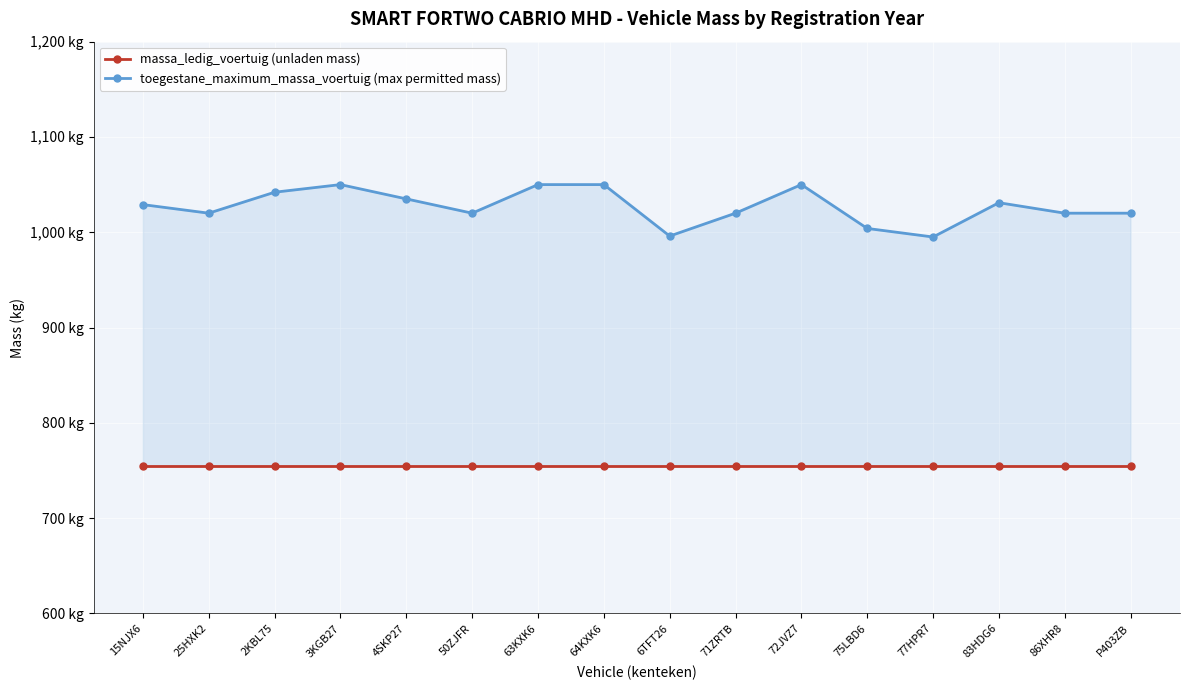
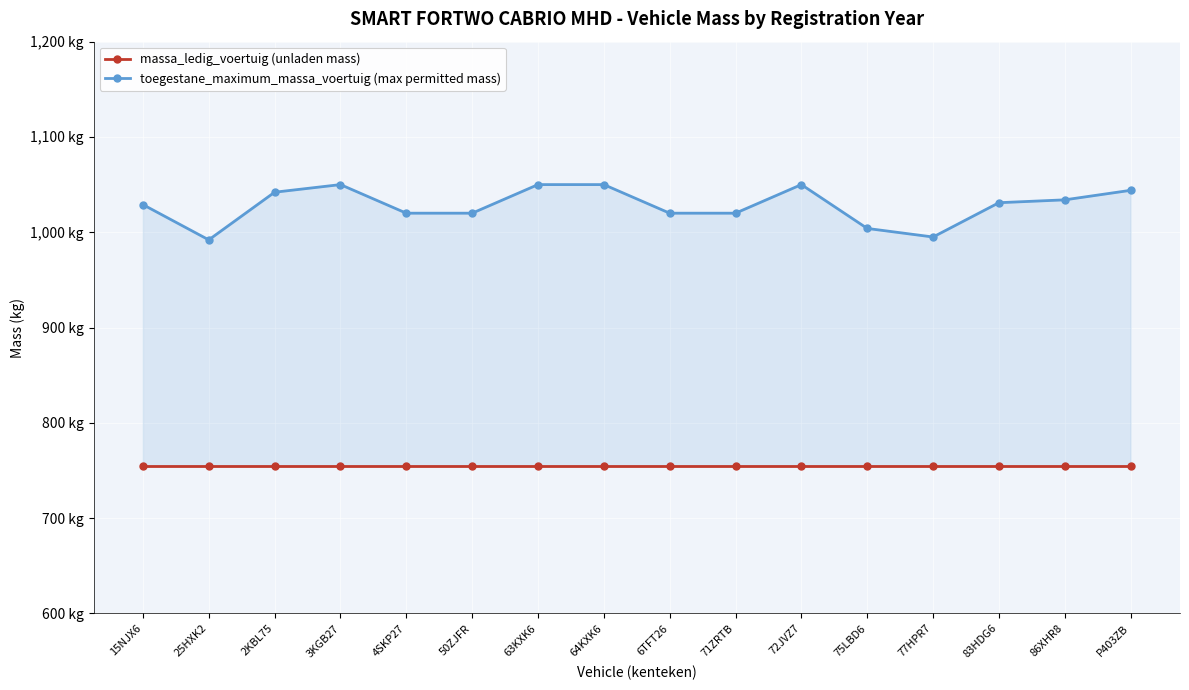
  {
    "massa_ledig_voertuig (unladen mass)": {
      "15NJX6": "760 kg",
      "25HXK2": "760 kg",
      "2KBL75": "760 kg",
      "3KGB27": "760 kg",
      "4SKP27": "760 kg",
      "50ZJFR": "760 kg",
      "63KXK6": "760 kg",
      "64KXK6": "760 kg",
      "6TFT26": "760 kg",
      "71ZRTB": "760 kg",
      "72JVZ7": "760 kg",
      "75LBD6": "760 kg",
      "77HPR7": "760 kg",
      "83HDG6": "760 kg",
      "86XHR8": "760 kg",
      "P403ZB": "760 kg"
    },
    "toegestane_maximum_massa_voertuig (max permitted mass)": {
      "15NJX6": "1,030 kg",
-     "25HXK2": "1,020 kg",
+     "25HXK2": "990 kg",
      "2KBL75": "1,040 kg",
      "3KGB27": "1,050 kg",
-     "4SKP27": "1,040 kg",
+     "4SKP27": "1,020 kg",
      "50ZJFR": "1,020 kg",
      "63KXK6": "1,050 kg",
      "64KXK6": "1,050 kg",
-     "6TFT26": "1,000 kg",
+     "6TFT26": "1,020 kg",
      "71ZRTB": "1,020 kg",
      "72JVZ7": "1,050 kg",
      "75LBD6": "1,000 kg",
      "77HPR7": "1,000 kg",
      "83HDG6": "1,030 kg",
-     "86XHR8": "1,020 kg",
-     "P403ZB": "1,020 kg"
+     "86XHR8": "1,030 kg",
+     "P403ZB": "1,040 kg"
    }
  }
